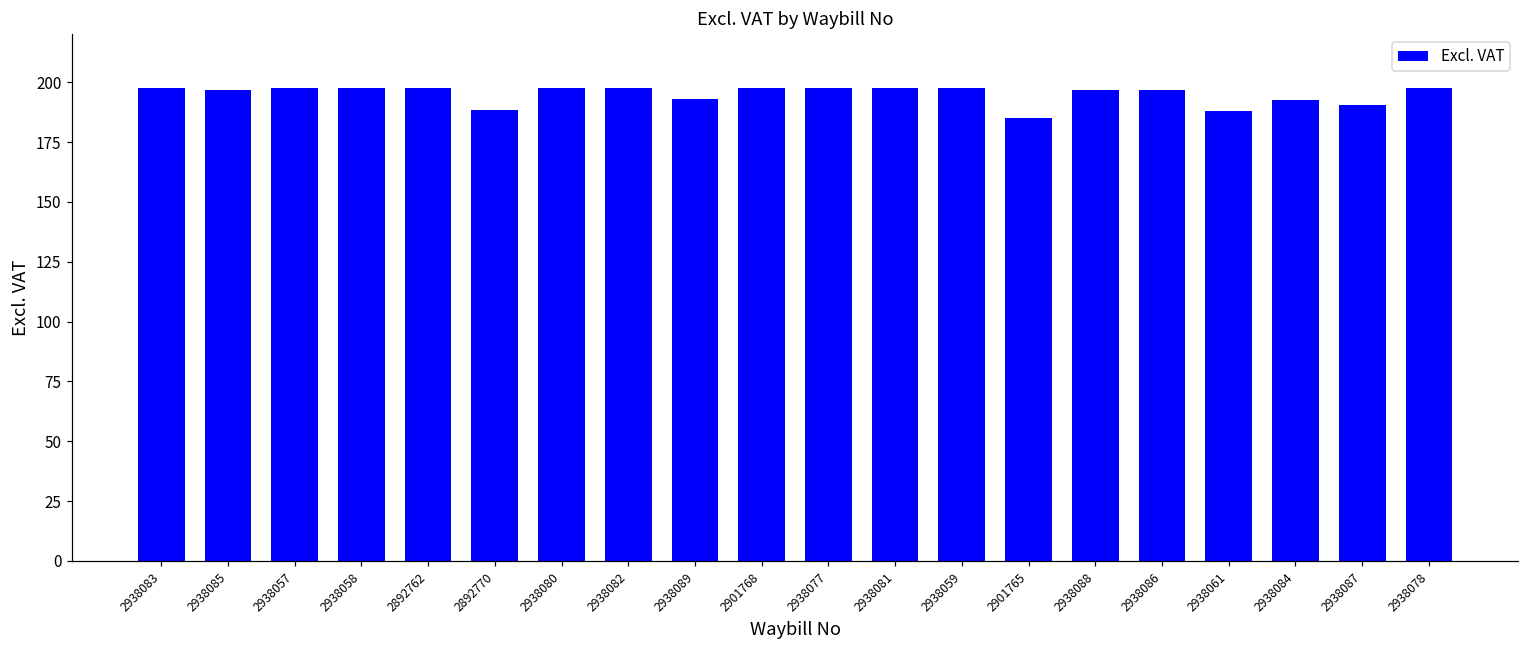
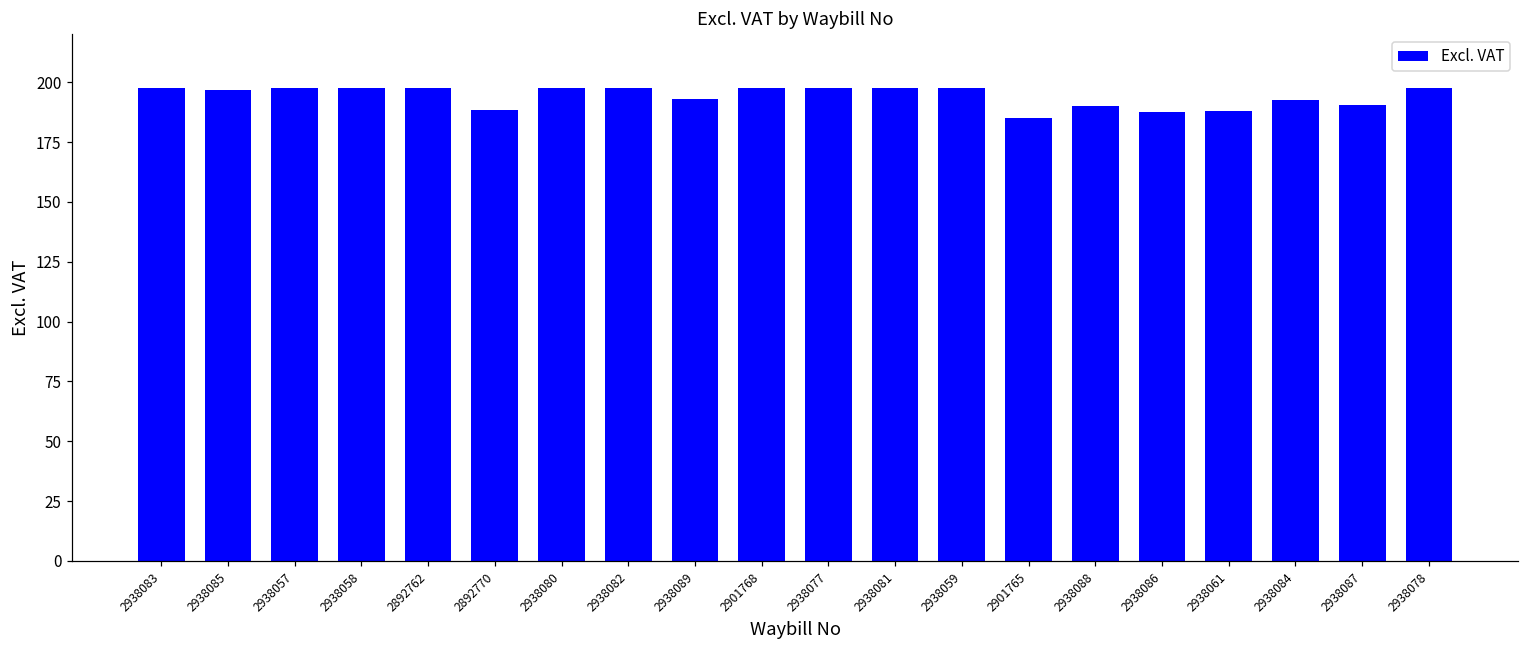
  {
    "2938083": 198,
    "2938085": 197,
    "2938057": 198,
    "2938058": 198,
    "2892762": 198,
    "2892770": 188,
    "2938080": 198,
    "2938082": 198,
    "2938089": 193,
    "2901768": 198,
    "2938077": 198,
    "2938081": 198,
    "2938059": 198,
    "2901765": 185,
-   "2938088": 197,
-   "2938086": 197,
+   "2938088": 190,
+   "2938086": 188,
    "2938061": 188,
    "2938084": 193,
    "2938087": 191,
    "2938078": 198
  }
